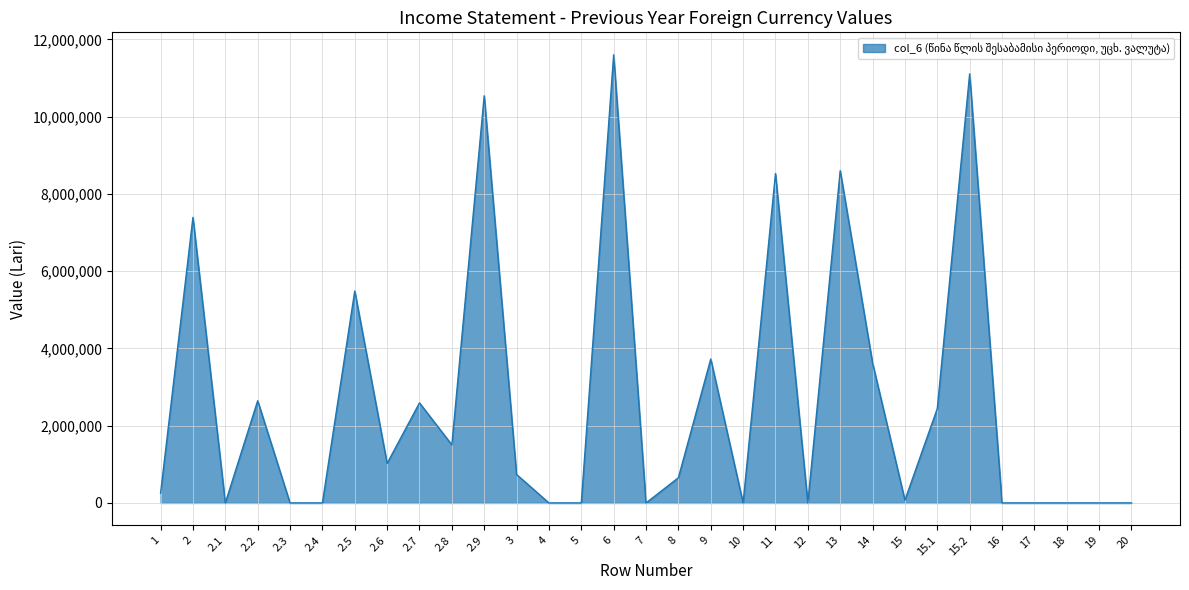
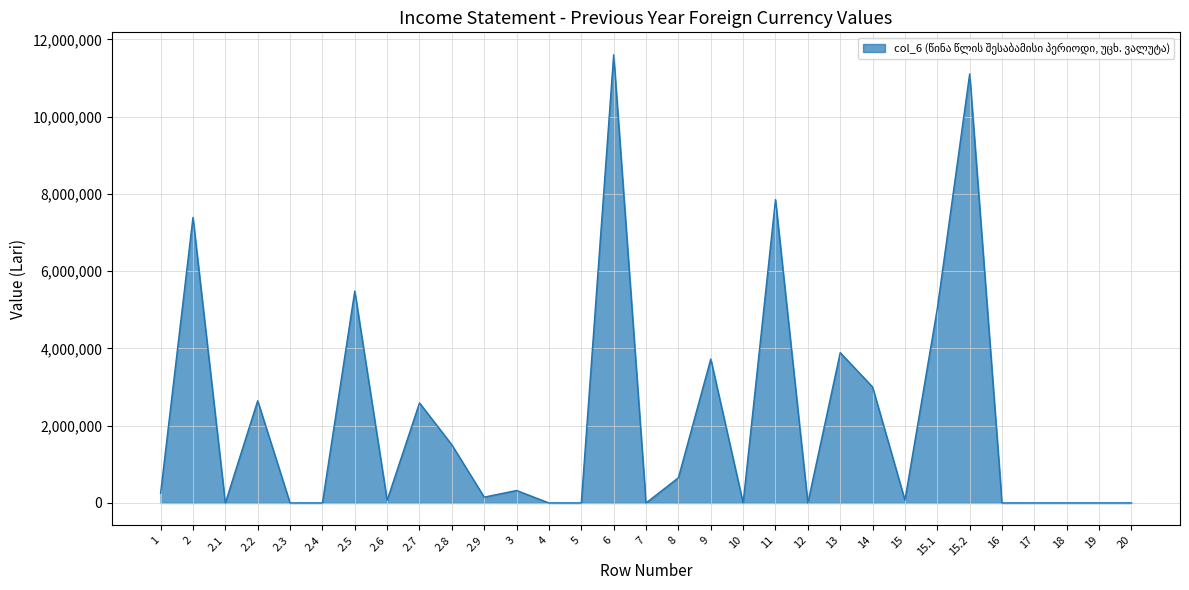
  {
    "1": "300,000",
    "2": "7,400,000",
    "2.1": "0",
    "2.2": "2,600,000",
    "2.3": "0",
    "2.4": "0",
    "2.5": "5,500,000",
-   "2.6": "1,000,000",
+   "2.6": "100,000",
    "2.7": "2,600,000",
    "2.8": "1,500,000",
-   "2.9": "10,500,000",
-   "3": "700,000",
+   "2.9": "200,000",
+   "3": "300,000",
    "4": "0",
    "5": "0",
    "6": "11,600,000",
    "7": "0",
    "8": "700,000",
    "9": "3,700,000",
    "10": "0",
-   "11": "8,500,000",
+   "11": "7,900,000",
    "12": "0",
-   "13": "8,600,000",
-   "14": "3,600,000",
+   "13": "3,900,000",
+   "14": "3,000,000",
    "15": "100,000",
-   "15.1": "2,400,000",
+   "15.1": "5,000,000",
    "15.2": "11,100,000",
    "16": "0",
    "17": "0",
    "18": "0",
    "19": "0",
    "20": "0"
  }
